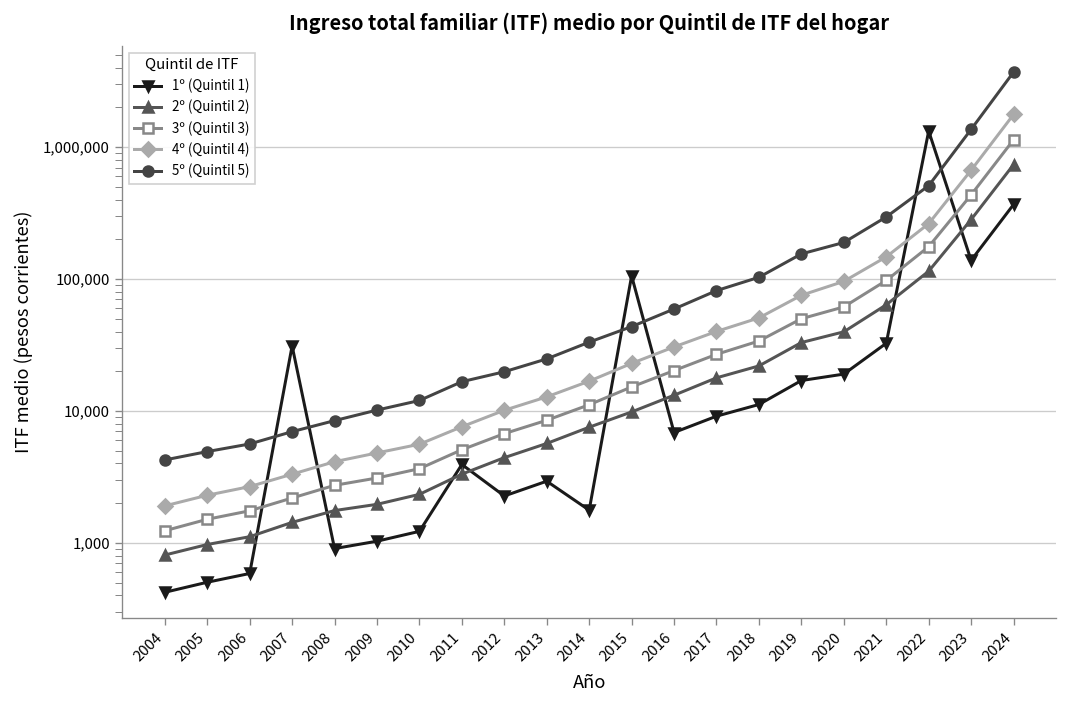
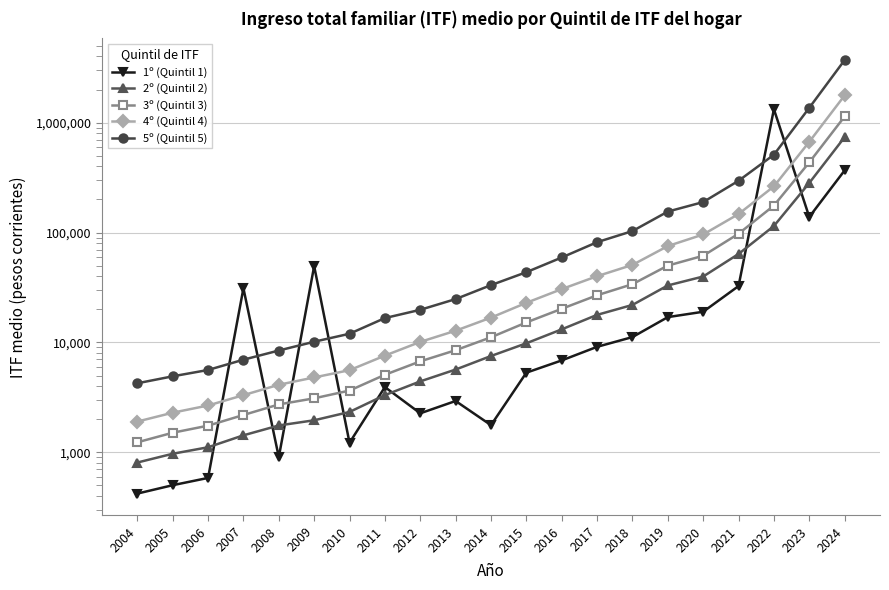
  {
    "1º (Quintil 1)": {
      "2004": "420",
      "2005": "500",
      "2006": "600",
      "2007": "31,000",
      "2008": "900",
-     "2009": "1,000",
+     "2009": "50,000",
      "2010": "1,200",
      "2011": "3,900",
      "2012": "2,300",
      "2013": "2,900",
      "2014": "1,800",
-     "2015": "110,000",
+     "2015": "5,000",
      "2016": "7,000",
      "2017": "9,000",
      "2018": "11,000",
      "2019": "17,000",
      "2020": "19,000",
      "2021": "33,000",
      "2022": "1,300,000",
      "2023": "140,000",
      "2024": "370,000"
    }
  }
